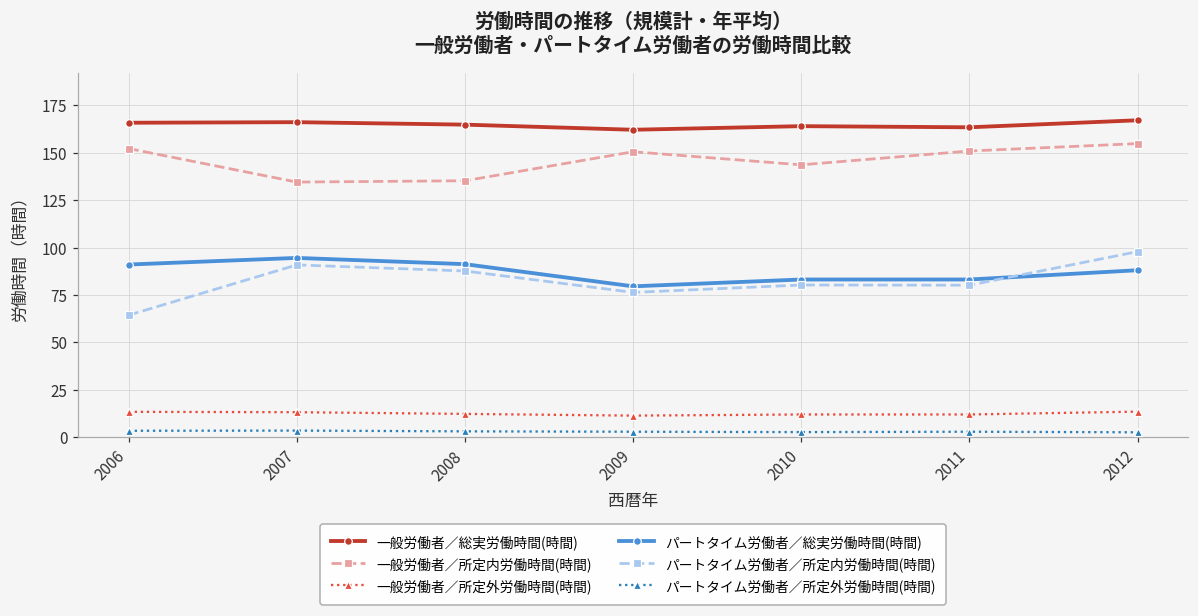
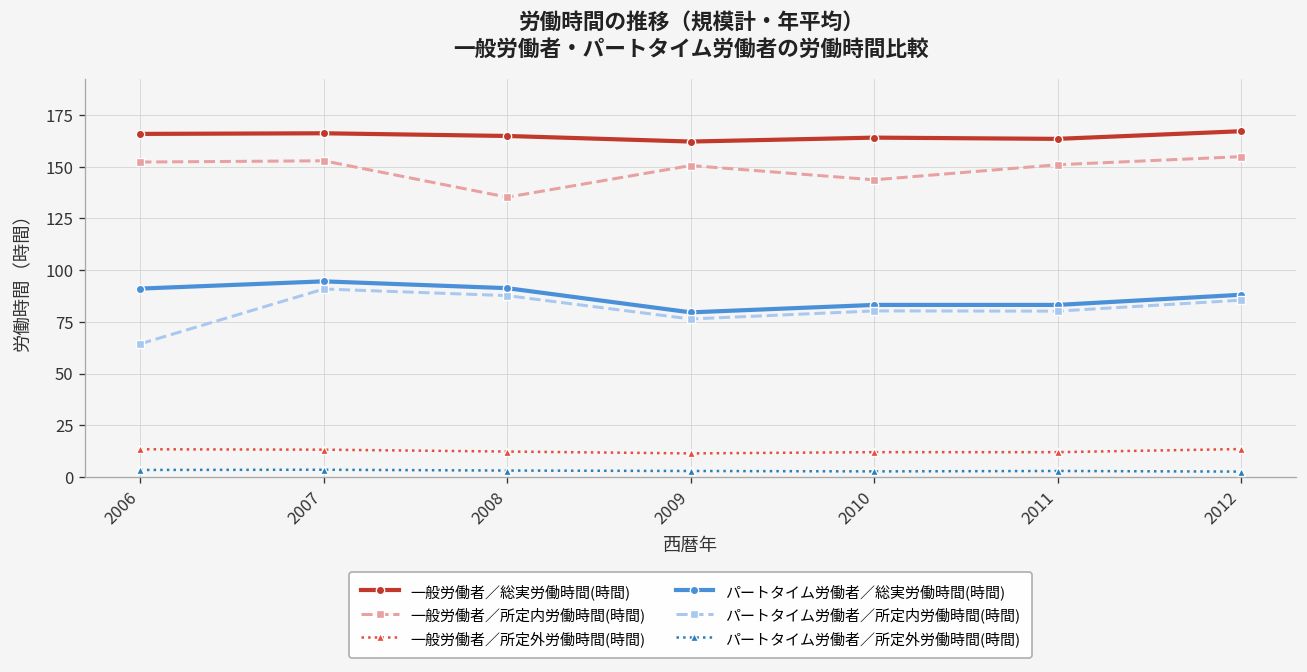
  {
    "一般労働者／所定内労働時間(時間)": {
      "2006": 152,
-     "2007": 135,
+     "2007": 153,
      "2008": 135,
      "2009": 151,
      "2010": 144,
      "2011": 151,
      "2012": 155
    },
    "パートタイム労働者／所定内労働時間(時間)": {
      "2006": 64,
      "2007": 91,
      "2008": 88,
      "2009": 76,
      "2010": 80,
      "2011": 80,
-     "2012": 98
+     "2012": 86
    }
  }
